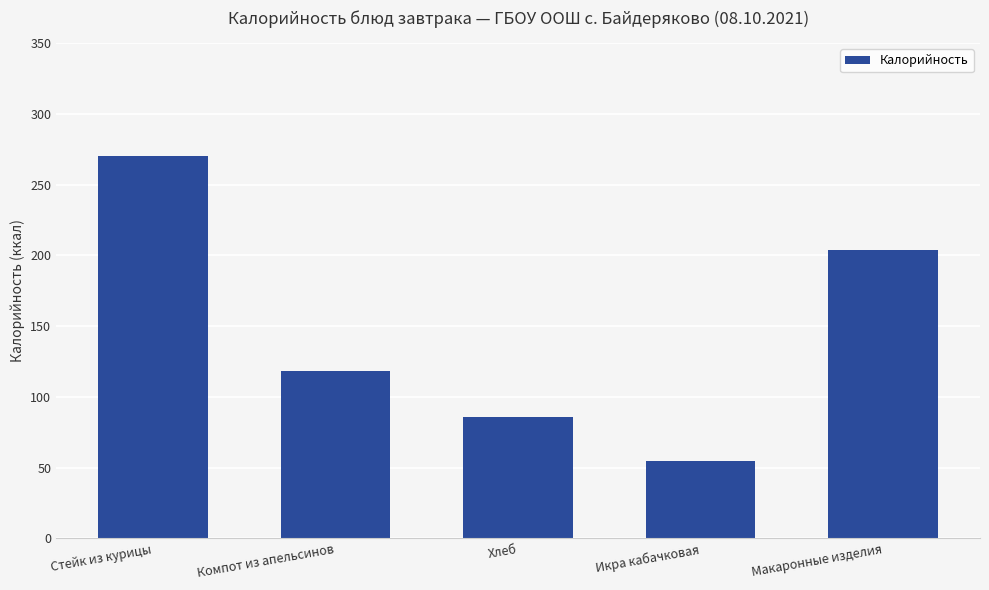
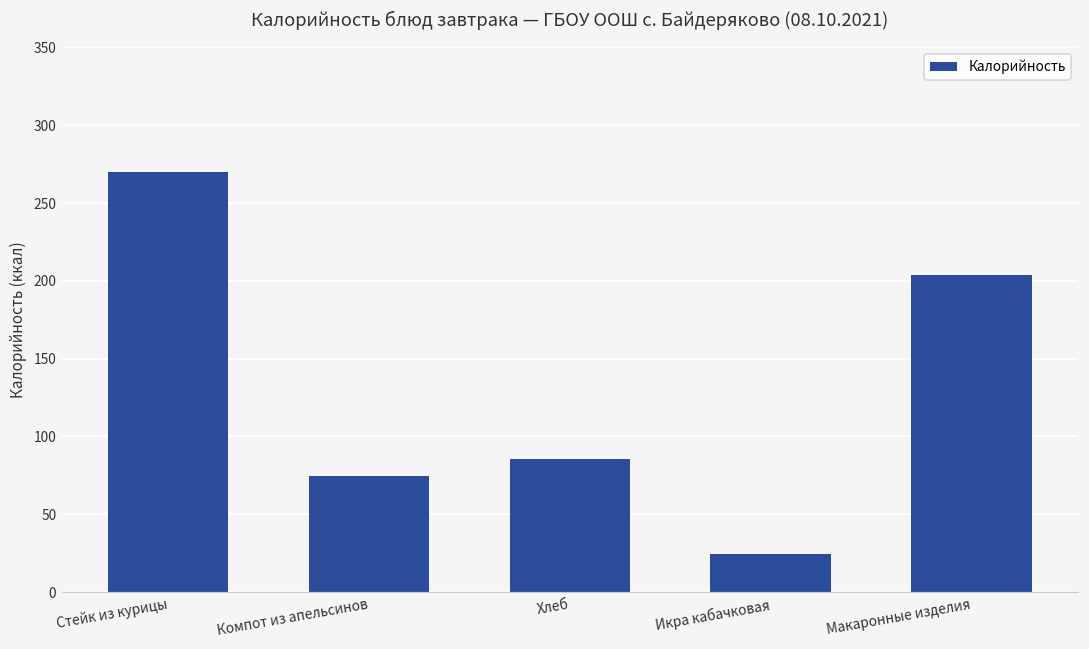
  {
    "Стейк из курицы": 270,
-   "Компот из апельсинов": 119,
+   "Компот из апельсинов": 75,
    "Хлеб": 86,
-   "Икра кабачковая": 55,
+   "Икра кабачковая": 24,
    "Макаронные изделия": 204
  }
